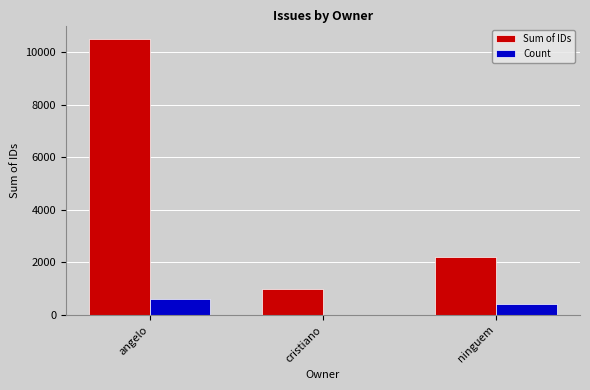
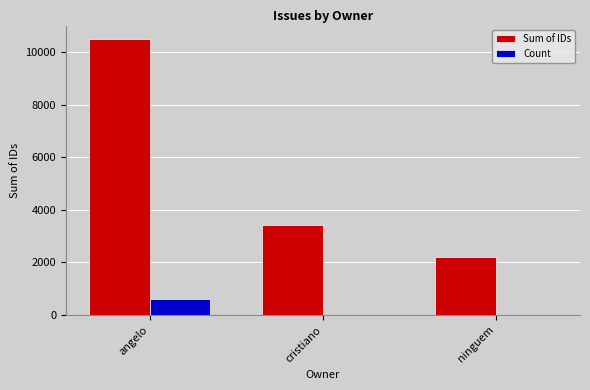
  {
    "Sum of IDs": {
      "angelo": 10500,
-     "cristiano": 1000,
+     "cristiano": 3400,
      "ninguem": 2200
    },
    "Count": {
      "angelo": 600,
-     "ninguem": 400
+     "ninguem": 0
    }
  }
